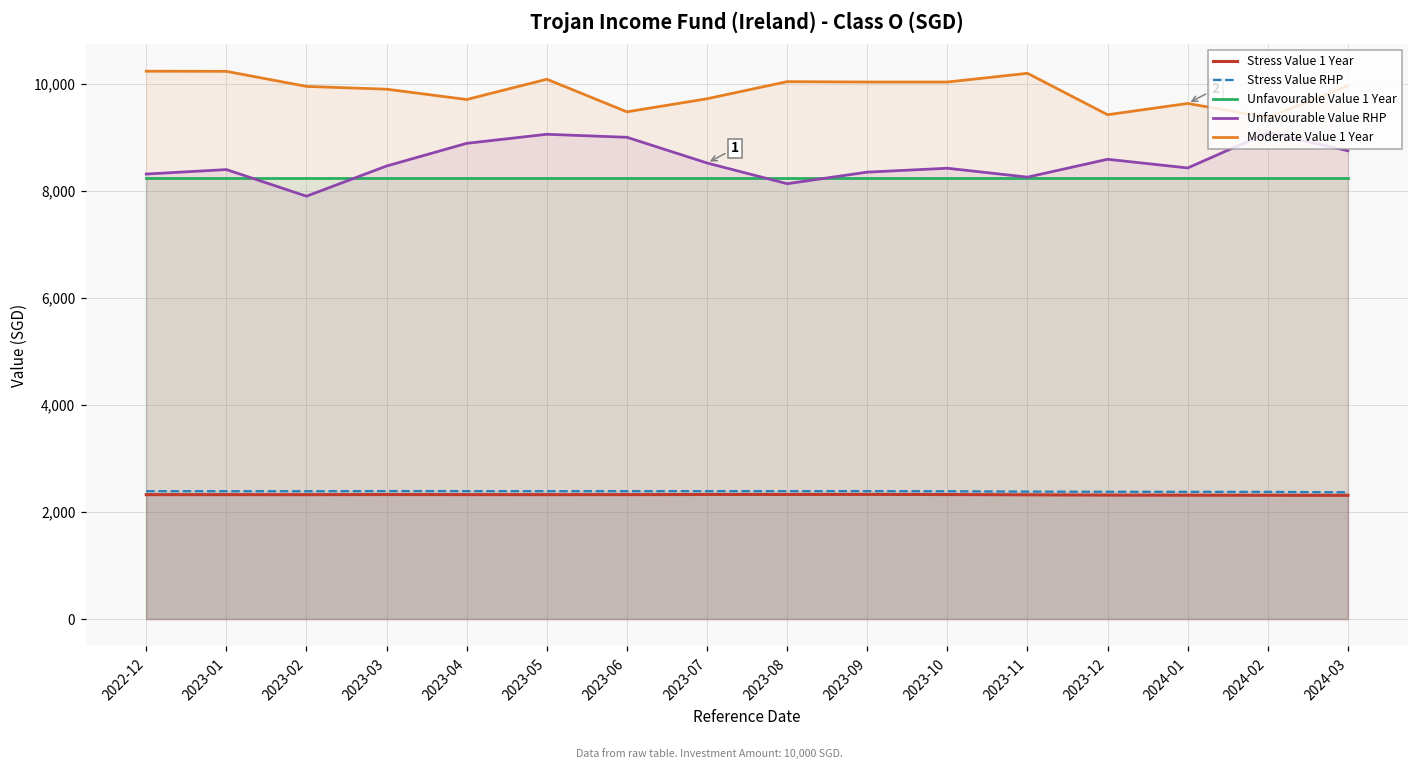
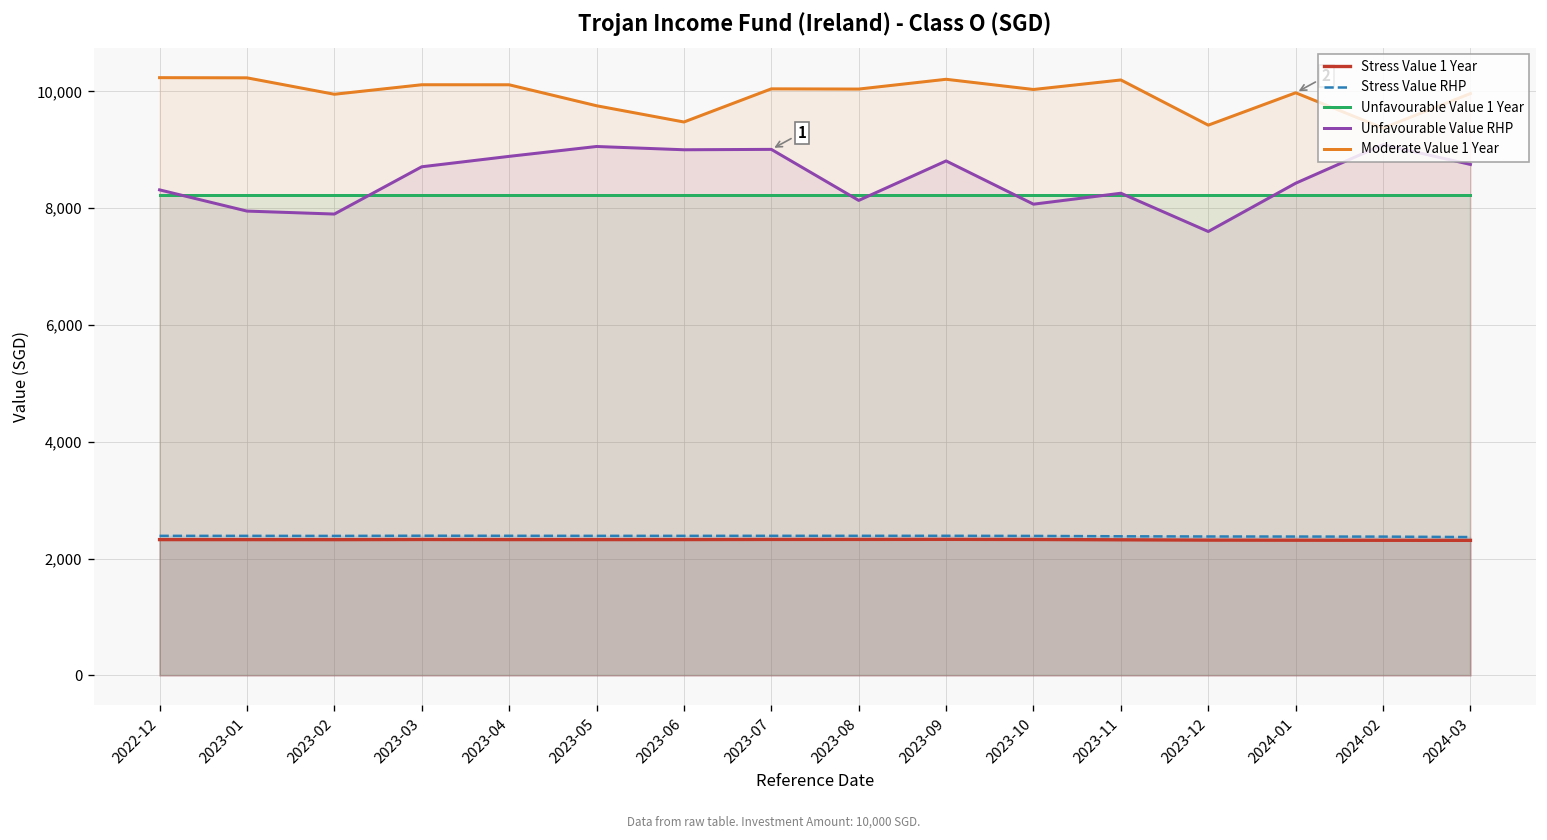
  {
    "Stress Value 1 Year": {
      "2022-12": "2,300",
      "2023-01": "2,300",
      "2023-02": "2,300",
      "2023-03": "2,300",
      "2023-04": "2,300",
      "2023-05": "2,300",
      "2023-06": "2,300",
      "2023-07": "2,300",
      "2023-08": "2,300",
      "2023-09": "2,300",
      "2023-10": "2,300",
      "2023-11": "2,300",
      "2023-12": "2,300",
      "2024-01": "2,300",
      "2024-02": "2,300",
      "2024-03": "2,300"
    },
    "Stress Value RHP": {
      "2022-12": "2,400",
      "2023-01": "2,400",
      "2023-02": "2,400",
      "2023-03": "2,400",
      "2023-04": "2,400",
      "2023-05": "2,400",
      "2023-06": "2,400",
      "2023-07": "2,400",
      "2023-08": "2,400",
      "2023-09": "2,400",
      "2023-10": "2,400",
      "2023-11": "2,400",
      "2023-12": "2,400",
      "2024-01": "2,400",
      "2024-02": "2,400",
      "2024-03": "2,400"
    },
    "Unfavourable Value 1 Year": {
      "2022-12": "8,200",
      "2023-01": "8,200",
      "2023-02": "8,200",
      "2023-03": "8,200",
      "2023-04": "8,200",
      "2023-05": "8,200",
      "2023-06": "8,200",
      "2023-07": "8,200",
      "2023-08": "8,200",
      "2023-09": "8,200",
      "2023-10": "8,200",
      "2023-12": "8,200",
      "2024-01": "8,200",
      "2024-02": "8,200",
      "2024-03": "8,200"
    },
    "Unfavourable Value RHP": {
      "2022-12": "8,300",
-     "2023-01": "8,400",
+     "2023-01": "8,000",
      "2023-02": "7,900",
-     "2023-03": "8,500",
+     "2023-03": "8,700",
      "2023-04": "8,900",
      "2023-05": "9,100",
      "2023-06": "9,000",
-     "2023-07": "8,500",
+     "2023-07": "9,000",
      "2023-08": "8,100",
-     "2023-09": "8,400",
-     "2023-10": "8,400",
-     "2023-12": "8,600",
+     "2023-09": "8,800",
+     "2023-10": "8,100",
+     "2023-12": "7,600",
      "2024-01": "8,400",
      "2024-03": "8,700"
    },
    "Moderate Value 1 Year": {
      "2022-12": "10,200",
      "2023-01": "10,200",
      "2023-02": "10,000",
-     "2023-03": "9,900",
-     "2023-04": "9,700",
-     "2023-05": "10,100",
+     "2023-03": "10,100",
+     "2023-04": "10,100",
+     "2023-05": "9,800",
      "2023-06": "9,500",
-     "2023-07": "9,700",
+     "2023-07": "10,000",
      "2023-08": "10,000",
-     "2023-09": "10,000",
+     "2023-09": "10,200",
      "2023-10": "10,000",
      "2023-11": "10,200",
      "2023-12": "9,400",
-     "2024-01": "9,600"
+     "2024-01": "10,000"
    }
  }
